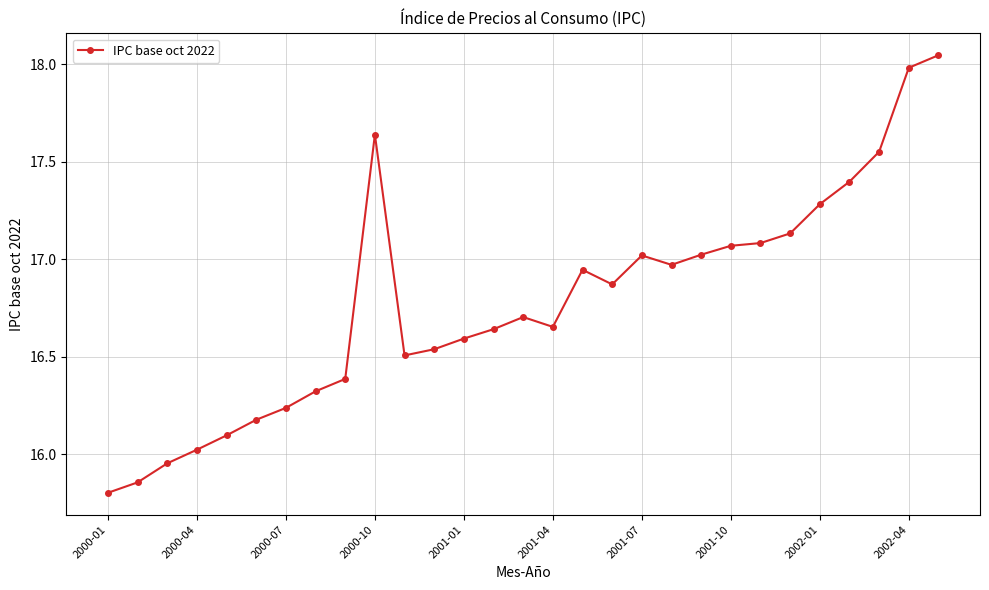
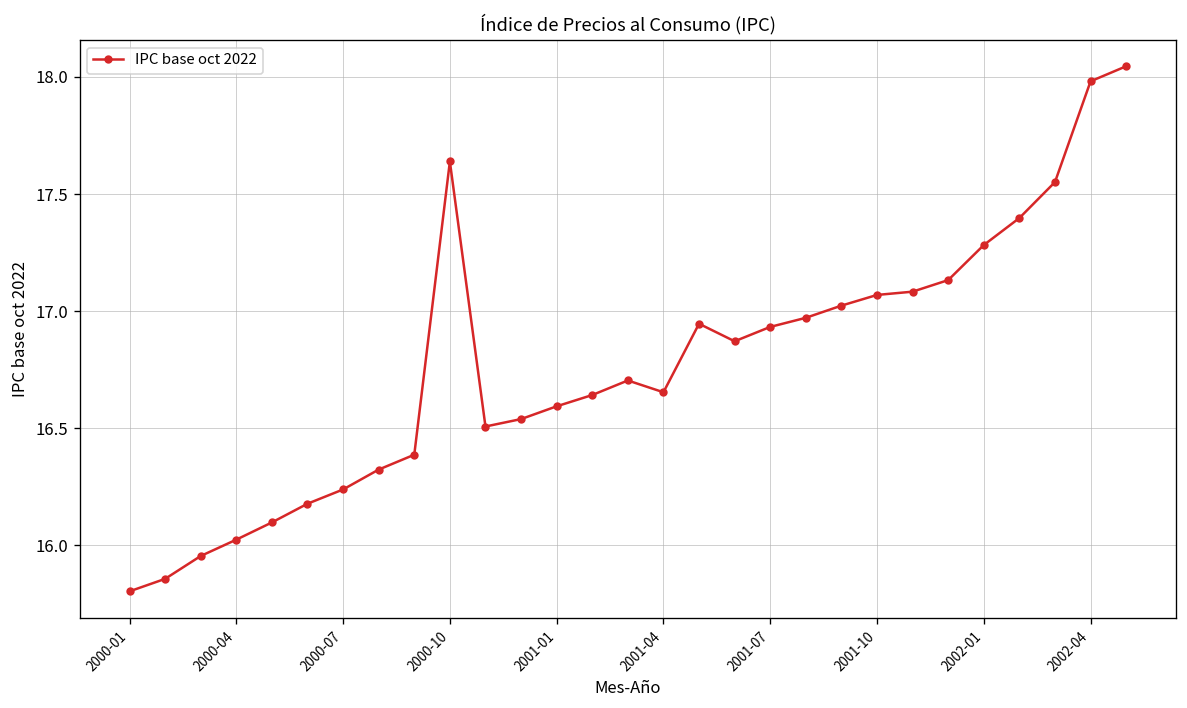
  {
    "2000-01": 15.80,
    "2000-04": 16.02,
    "2000-07": 16.24,
    "2000-10": 17.64,
    "2001-01": 16.59,
    "2001-04": 16.65,
-   "2001-07": 17.02,
+   "2001-07": 16.93,
    "2001-10": 17.07,
    "2002-01": 17.28,
    "2002-04": 17.98
  }
